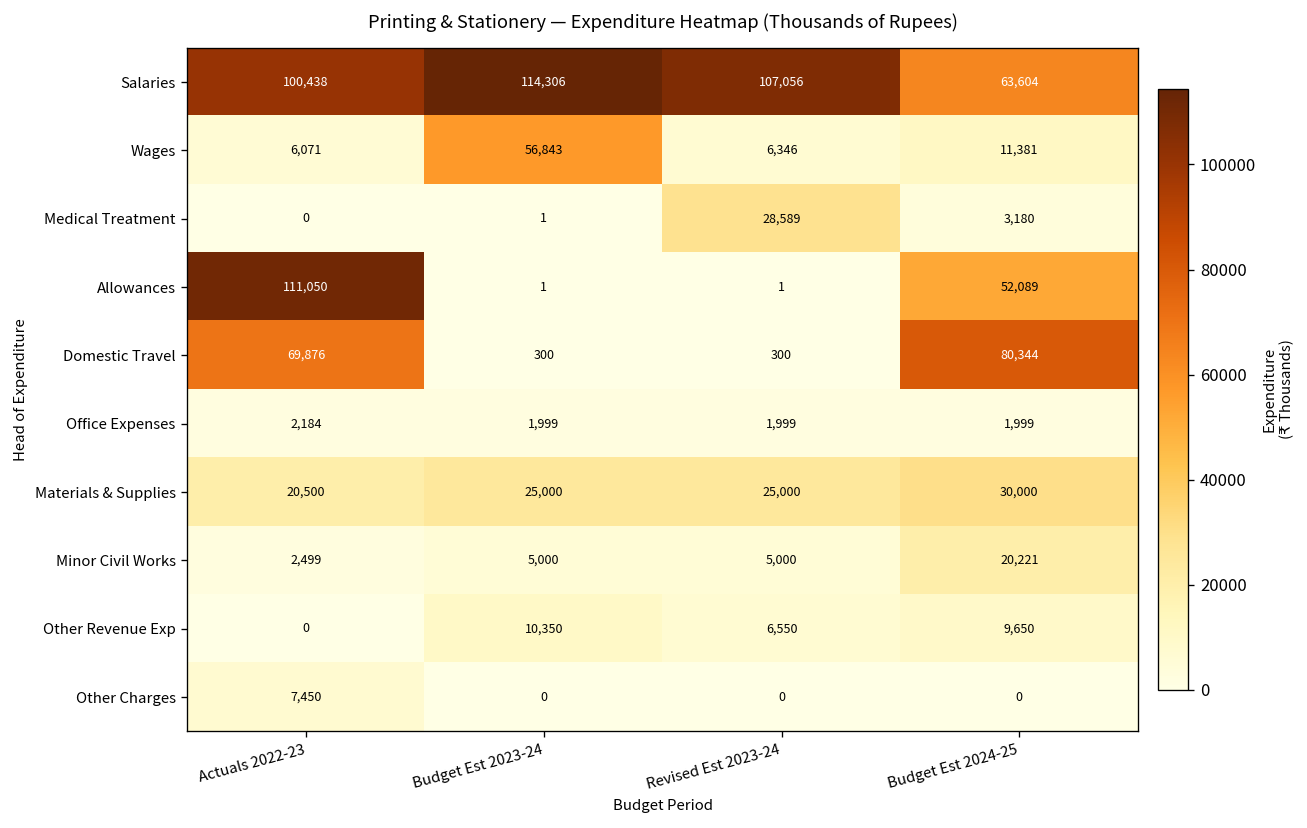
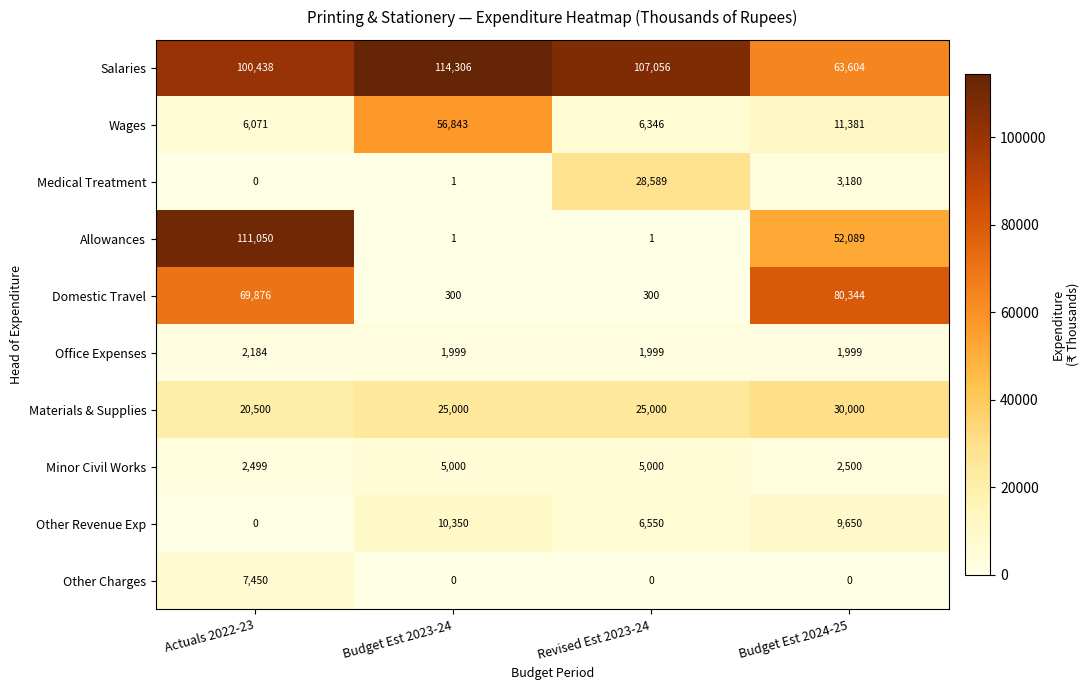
  {
    "Salaries": {
      "Actuals 2022-23": "100,438",
      "Budget Est 2023-24": "114,306",
      "Revised Est 2023-24": "107,056",
      "Budget Est 2024-25": "63,604"
    },
    "Wages": {
      "Actuals 2022-23": "6,071",
      "Budget Est 2023-24": "56,843",
      "Revised Est 2023-24": "6,346",
      "Budget Est 2024-25": "11,381"
    },
    "Medical Treatment": {
      "Actuals 2022-23": "0",
      "Budget Est 2023-24": "1",
      "Revised Est 2023-24": "28,589",
      "Budget Est 2024-25": "3,180"
    },
    "Allowances": {
      "Actuals 2022-23": "111,050",
      "Budget Est 2023-24": "1",
      "Revised Est 2023-24": "1",
      "Budget Est 2024-25": "52,089"
    },
    "Domestic Travel": {
      "Actuals 2022-23": "69,876",
      "Budget Est 2023-24": "300",
      "Revised Est 2023-24": "300",
      "Budget Est 2024-25": "80,344"
    },
    "Office Expenses": {
      "Actuals 2022-23": "2,184",
      "Budget Est 2023-24": "1,999",
      "Revised Est 2023-24": "1,999",
      "Budget Est 2024-25": "1,999"
    },
    "Materials & Supplies": {
      "Actuals 2022-23": "20,500",
      "Budget Est 2023-24": "25,000",
      "Revised Est 2023-24": "25,000",
      "Budget Est 2024-25": "30,000"
    },
    "Minor Civil Works": {
      "Actuals 2022-23": "2,499",
      "Budget Est 2023-24": "5,000",
      "Revised Est 2023-24": "5,000",
-     "Budget Est 2024-25": "20,221"
+     "Budget Est 2024-25": "2,500"
    },
    "Other Revenue Exp": {
      "Actuals 2022-23": "0",
      "Budget Est 2023-24": "10,350",
      "Revised Est 2023-24": "6,550",
      "Budget Est 2024-25": "9,650"
    },
    "Other Charges": {
      "Actuals 2022-23": "7,450",
      "Budget Est 2023-24": "0",
      "Revised Est 2023-24": "0",
      "Budget Est 2024-25": "0"
    }
  }
